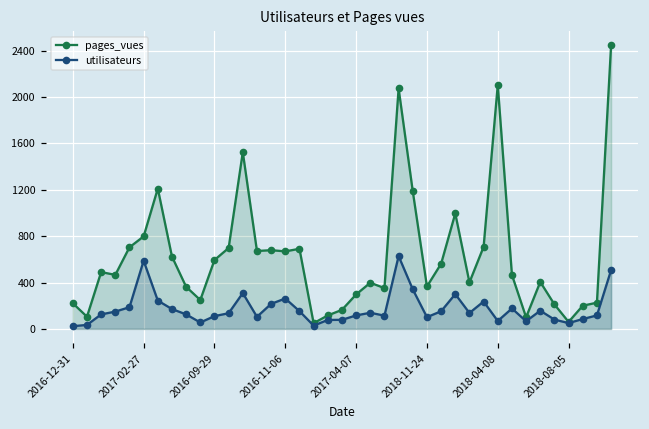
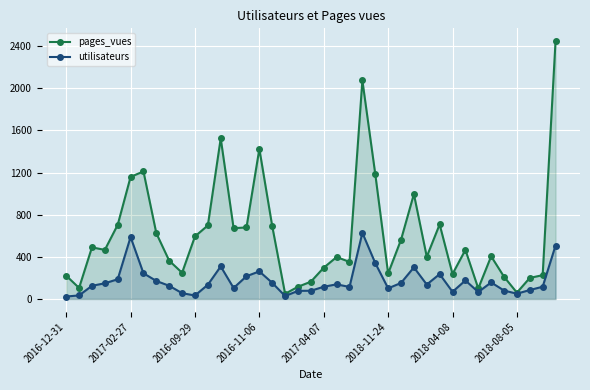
  {
    "pages_vues": {
      "2016-12-31": 220,
-     "2017-02-27": 800,
+     "2017-02-27": 1160,
      "2016-09-29": 590,
-     "2016-11-06": 670,
+     "2016-11-06": 1430,
      "2017-04-07": 300,
-     "2018-11-24": 370,
-     "2018-04-08": 2110
+     "2018-11-24": 240,
+     "2018-04-08": 240
    },
    "utilisateurs": {
      "2016-12-31": 20,
      "2017-02-27": 590,
-     "2016-09-29": 110,
+     "2016-09-29": 30,
      "2016-11-06": 260,
      "2017-04-07": 120,
      "2018-11-24": 100,
      "2018-04-08": 70
    }
  }
